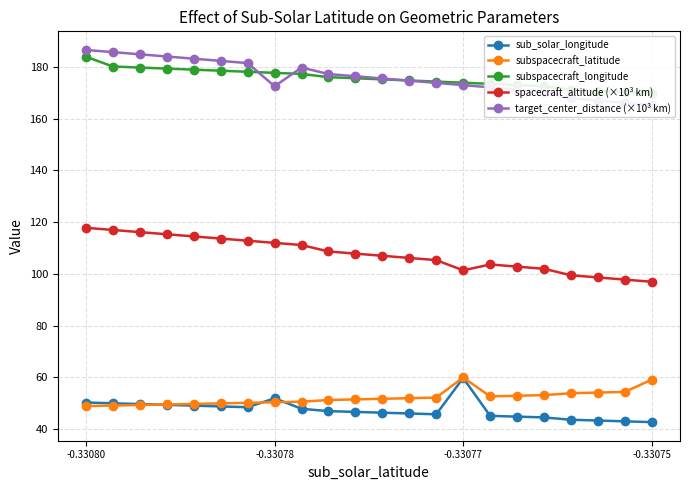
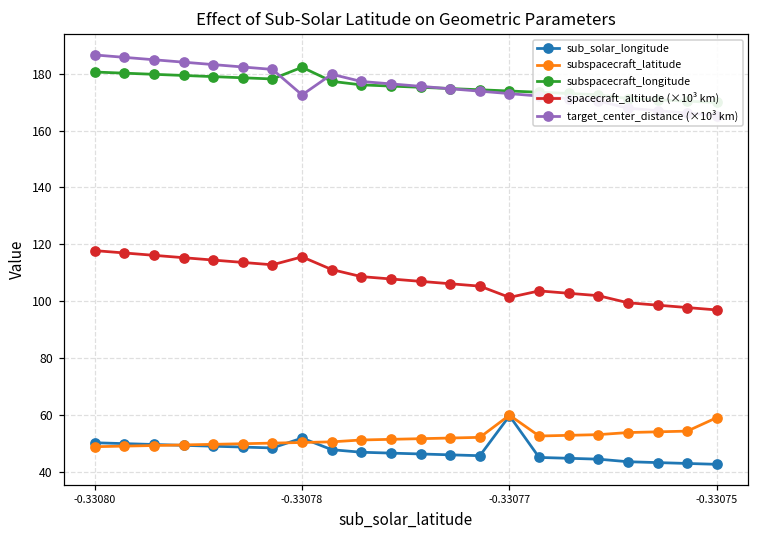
  {
    "sub_solar_longitude": {
      "-0.33080": 50,
      "-0.33078": 52,
      "-0.33075": 43
    },
    "subspacecraft_latitude": {
      "-0.33080": 49,
      "-0.33078": 50,
      "-0.33075": 59
    },
    "subspacecraft_longitude": {
-     "-0.33080": 184,
-     "-0.33078": 178
+     "-0.33080": 181,
+     "-0.33078": 182
    },
    "spacecraft_altitude (×10³ km)": {
      "-0.33080": 118,
-     "-0.33078": 112,
+     "-0.33078": 116,
      "-0.33077": 101,
      "-0.33075": 97
    },
    "target_center_distance (×10³ km)": {
      "-0.33080": 187,
      "-0.33078": 173
    }
  }
